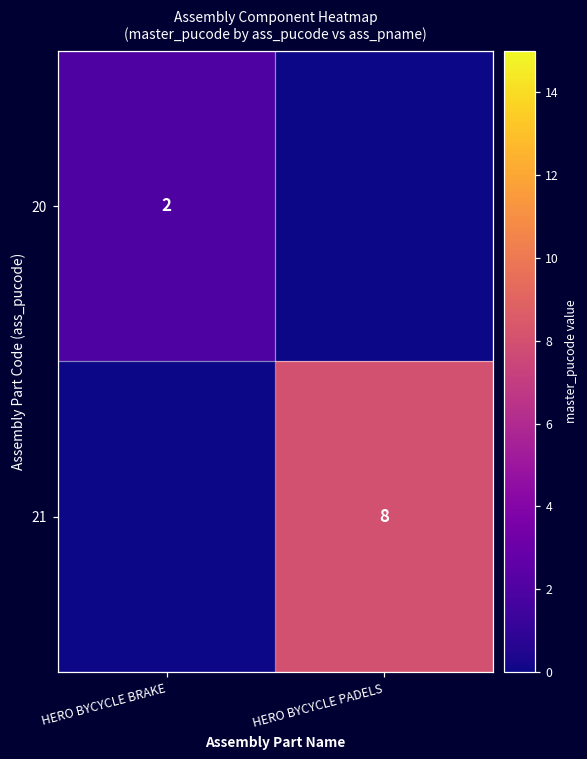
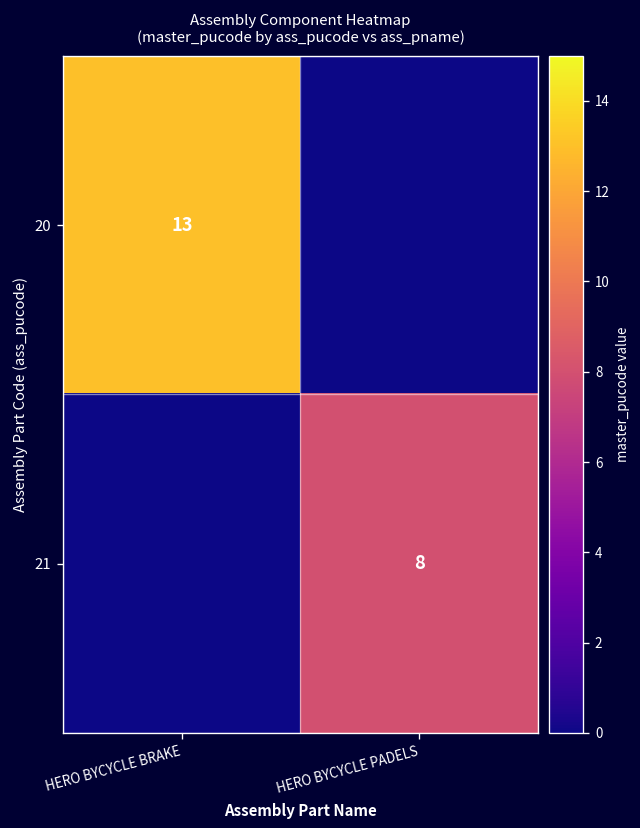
  {
    "20": {
-     "HERO BYCYCLE BRAKE": 2
+     "HERO BYCYCLE BRAKE": 13
    },
    "21": {
      "HERO BYCYCLE PADELS": 8
    }
  }
